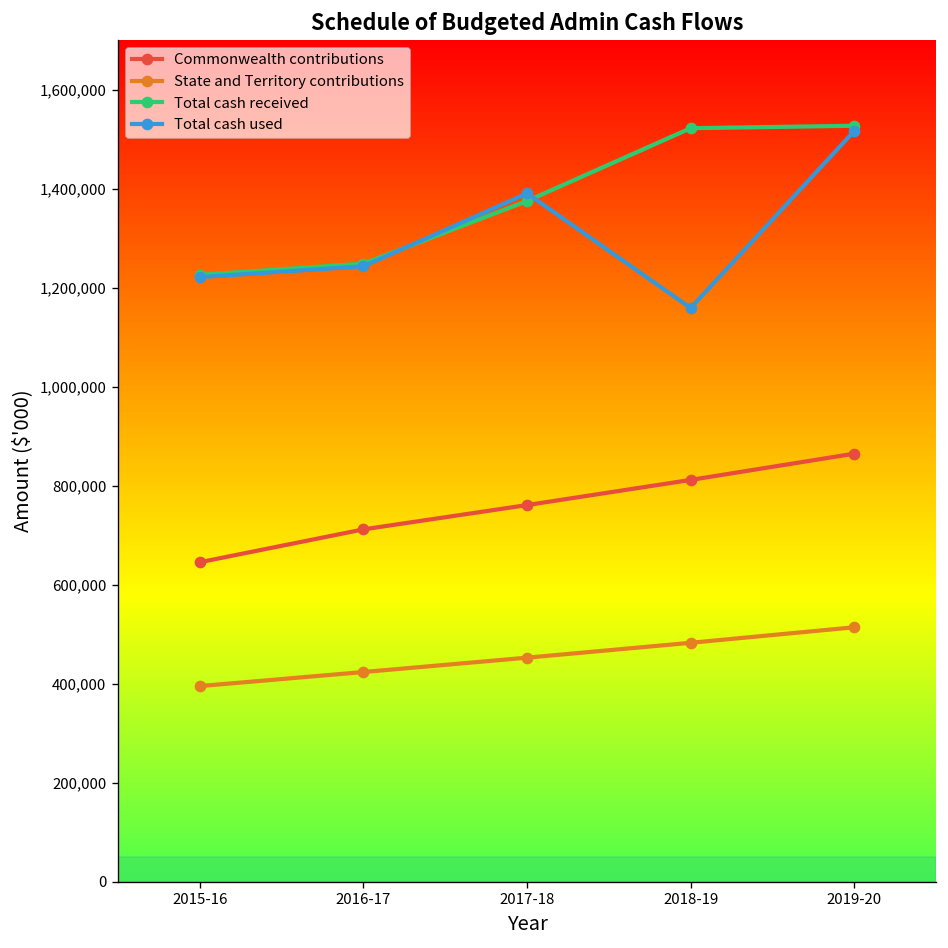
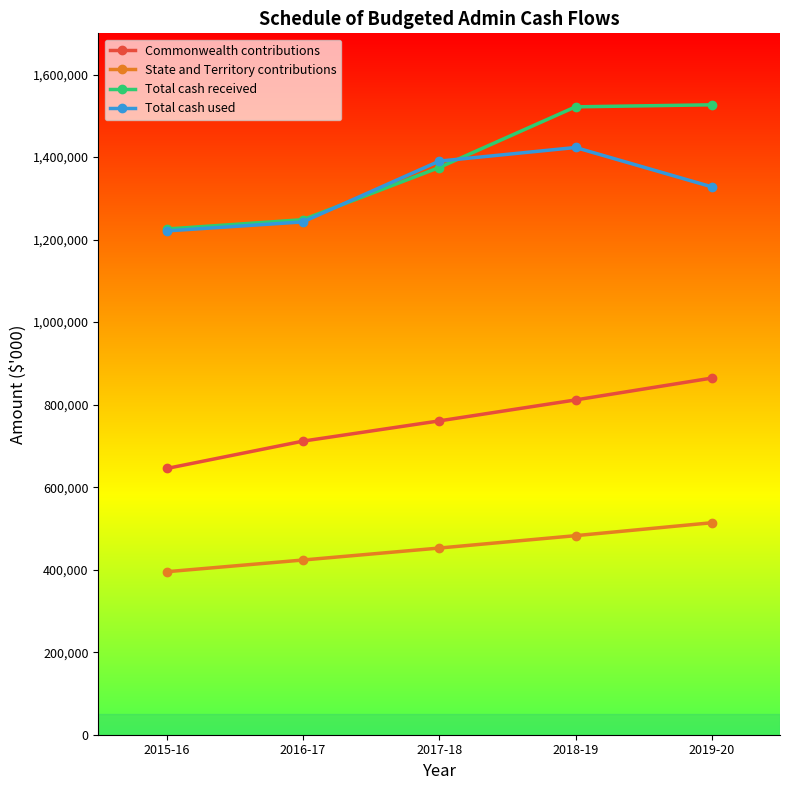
  {
    "Total cash received": {
      "2017-18": "1,370,000",
      "2018-19": "1,520,000",
      "2019-20": "1,530,000"
    },
    "Total cash used": {
      "2017-18": "1,390,000",
-     "2018-19": "1,160,000",
-     "2019-20": "1,520,000"
+     "2018-19": "1,420,000",
+     "2019-20": "1,330,000"
    }
  }
